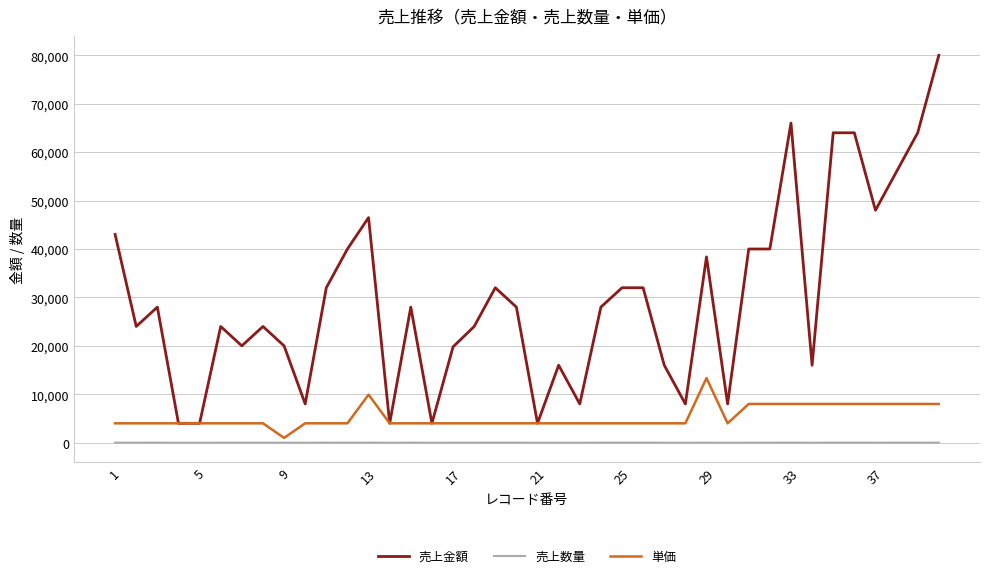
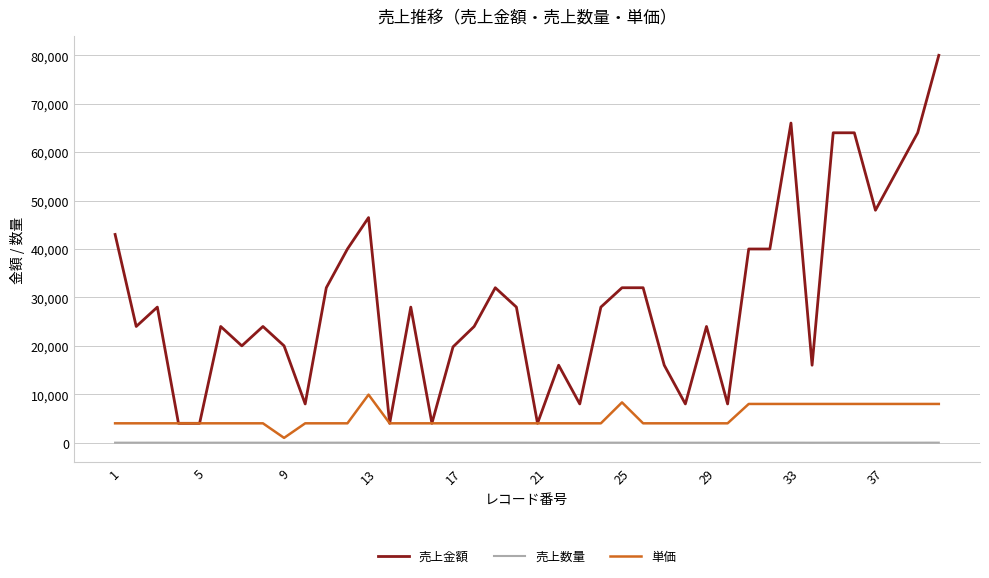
  {
    "売上金額": {
      "1": "43,000",
      "9": "20,000",
      "13": "46,000",
      "17": "20,000",
      "25": "32,000",
-     "29": "38,000",
+     "29": "24,000",
      "33": "66,000",
      "37": "48,000"
    },
    "売上数量": {
      "1": "0",
      "5": "0",
      "9": "0",
      "13": "0",
      "17": "0",
      "21": "0",
      "25": "0",
      "29": "0",
      "33": "0",
      "37": "0"
    },
    "単価": {
      "1": "4,000",
      "9": "1,000",
      "13": "10,000",
      "17": "4,000",
-     "25": "4,000",
-     "29": "13,000",
+     "25": "8,000",
+     "29": "4,000",
      "33": "8,000",
      "37": "8,000"
    }
  }
